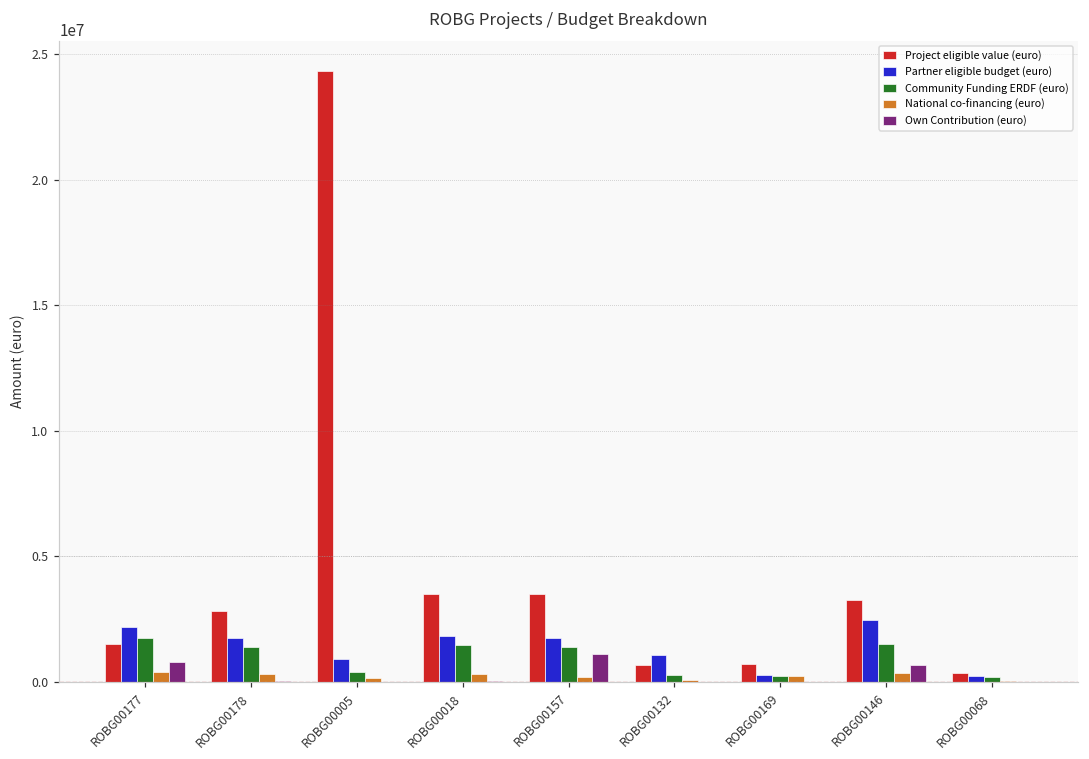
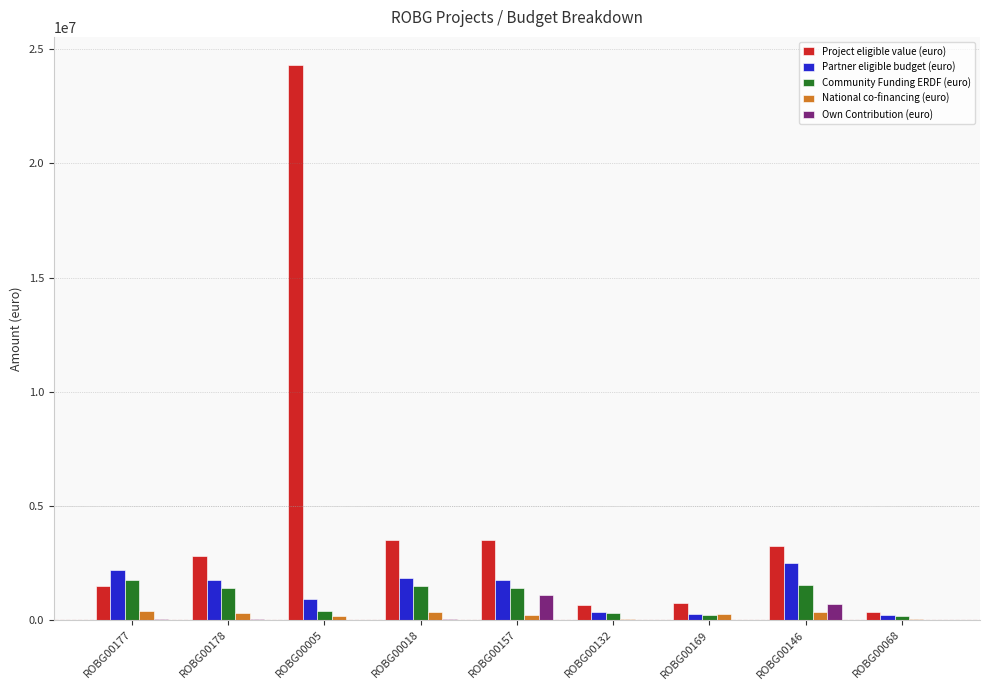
  {
    "Project eligible value (euro)": {
      "ROBG00177": 1500000,
      "ROBG00178": 2800000,
      "ROBG00005": 24300000,
      "ROBG00018": 3500000,
      "ROBG00157": 3500000,
      "ROBG00132": 700000,
      "ROBG00169": 700000,
      "ROBG00146": 3300000,
      "ROBG00068": 400000
    },
    "Partner eligible budget (euro)": {
      "ROBG00177": 2200000,
      "ROBG00178": 1700000,
      "ROBG00005": 900000,
      "ROBG00018": 1900000,
      "ROBG00157": 1700000,
-     "ROBG00132": 1100000,
+     "ROBG00132": 400000,
      "ROBG00169": 300000,
      "ROBG00146": 2500000,
      "ROBG00068": 200000
    },
    "Community Funding ERDF (euro)": {
      "ROBG00177": 1700000,
      "ROBG00178": 1400000,
      "ROBG00005": 400000,
      "ROBG00018": 1500000,
      "ROBG00157": 1400000,
      "ROBG00132": 300000,
      "ROBG00169": 200000,
      "ROBG00146": 1500000,
      "ROBG00068": 200000
    },
    "National co-financing (euro)": {
      "ROBG00177": 400000,
      "ROBG00178": 300000,
      "ROBG00005": 200000,
      "ROBG00018": 300000,
      "ROBG00157": 200000,
      "ROBG00169": 300000,
      "ROBG00146": 300000
    },
    "Own Contribution (euro)": {
-     "ROBG00177": 800000,
+     "ROBG00177": 0,
      "ROBG00157": 1100000,
      "ROBG00146": 700000
    }
  }
